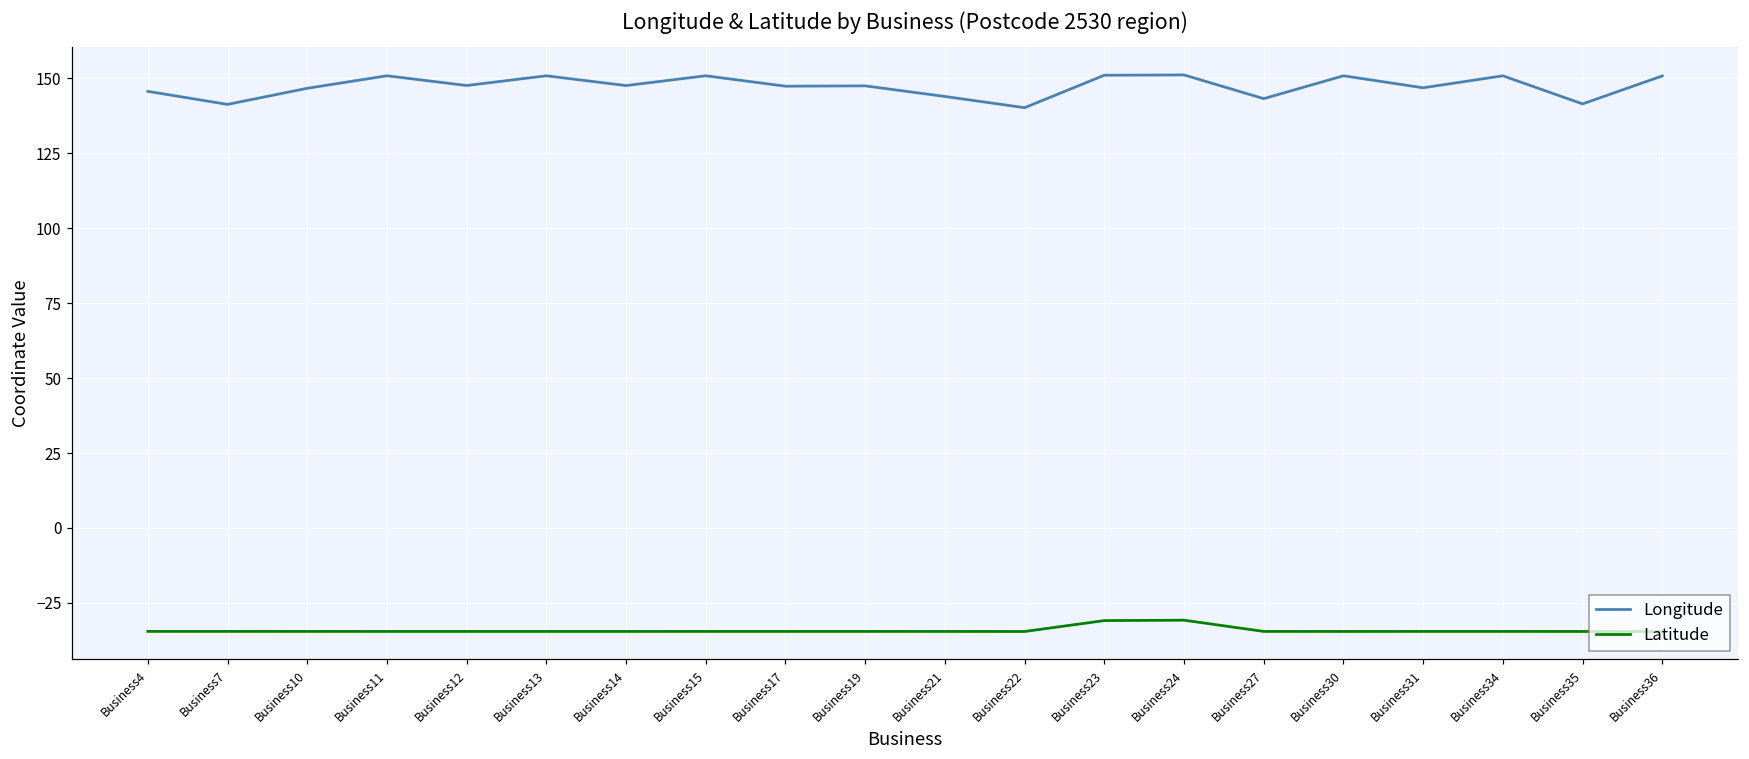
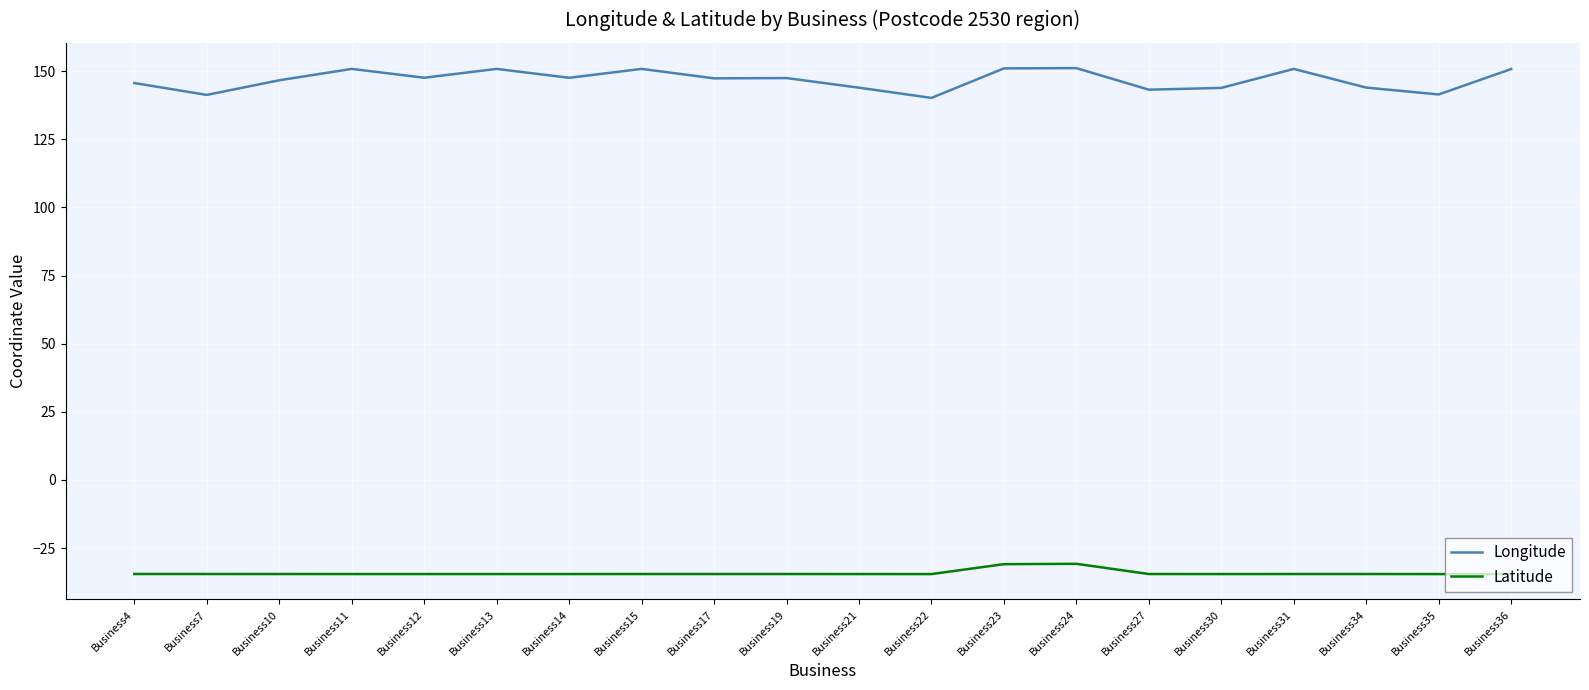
  {
    "Longitude": {
      "Business4": 146,
      "Business7": 141,
      "Business10": 147,
      "Business11": 151,
      "Business12": 148,
      "Business13": 151,
      "Business14": 148,
      "Business15": 151,
      "Business17": 147,
      "Business19": 147,
      "Business21": 144,
      "Business22": 140,
      "Business23": 151,
      "Business24": 151,
      "Business27": 143,
-     "Business30": 151,
-     "Business31": 147,
-     "Business34": 151,
+     "Business30": 144,
+     "Business31": 151,
+     "Business34": 144,
      "Business35": 141,
      "Business36": 151
    },
    "Latitude": {
      "Business4": -34,
      "Business7": -34,
      "Business10": -34,
      "Business11": -35,
      "Business12": -35,
      "Business13": -35,
      "Business14": -34,
      "Business15": -34,
      "Business17": -34,
      "Business19": -34,
      "Business21": -35,
      "Business22": -35,
      "Business23": -31,
      "Business24": -31,
      "Business27": -34,
      "Business30": -35,
      "Business31": -34,
      "Business34": -34,
      "Business35": -35
    }
  }
